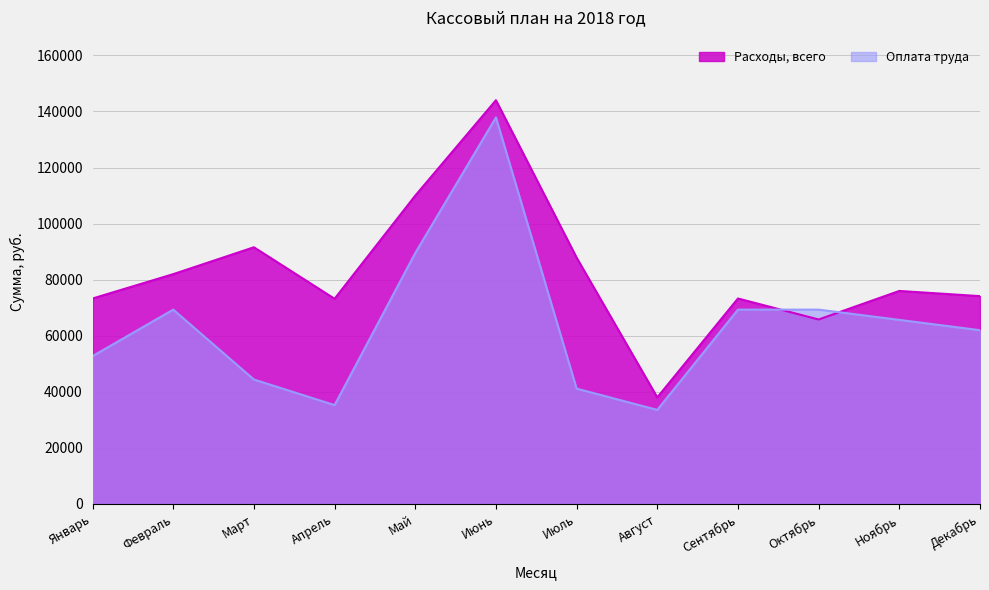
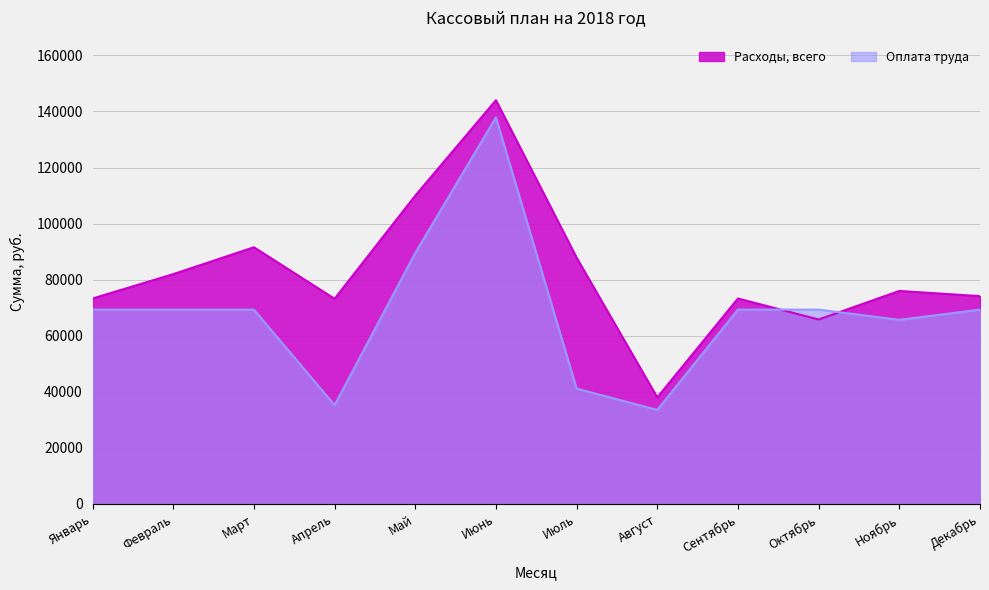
  {
    "Расходы, всего": {
      "Январь": 73000,
      "Февраль": 82000,
      "Март": 92000,
      "Апрель": 73000,
      "Май": 110000,
      "Июнь": 144000,
      "Июль": 88000,
      "Август": 38000,
      "Сентябрь": 73000,
      "Октябрь": 66000,
      "Ноябрь": 76000,
      "Декабрь": 74000
    },
    "Оплата труда": {
-     "Январь": 53000,
+     "Январь": 69000,
      "Февраль": 69000,
-     "Март": 44000,
+     "Март": 69000,
      "Апрель": 35000,
      "Май": 89000,
      "Июнь": 138000,
      "Июль": 41000,
      "Август": 34000,
      "Сентябрь": 69000,
      "Октябрь": 69000,
      "Ноябрь": 66000,
-     "Декабрь": 62000
+     "Декабрь": 69000
    }
  }
